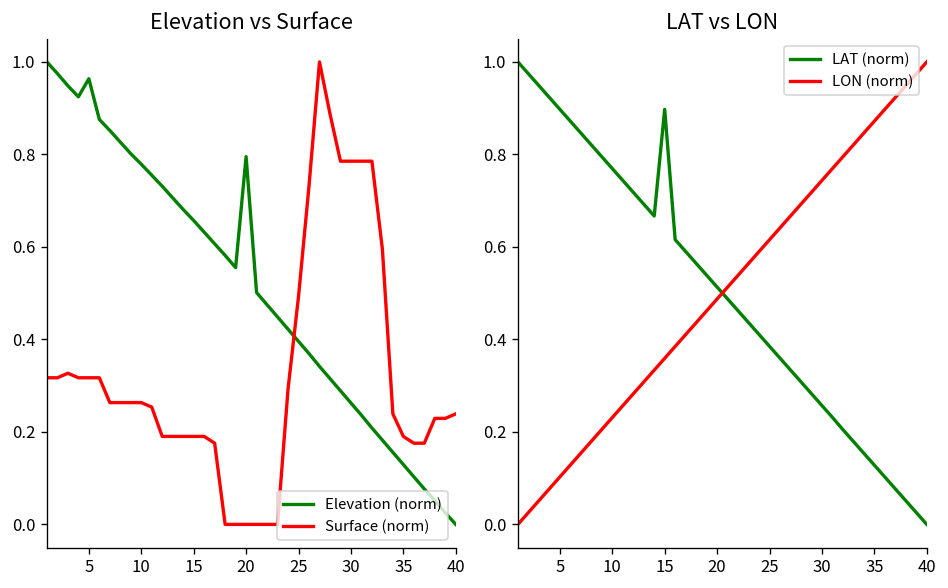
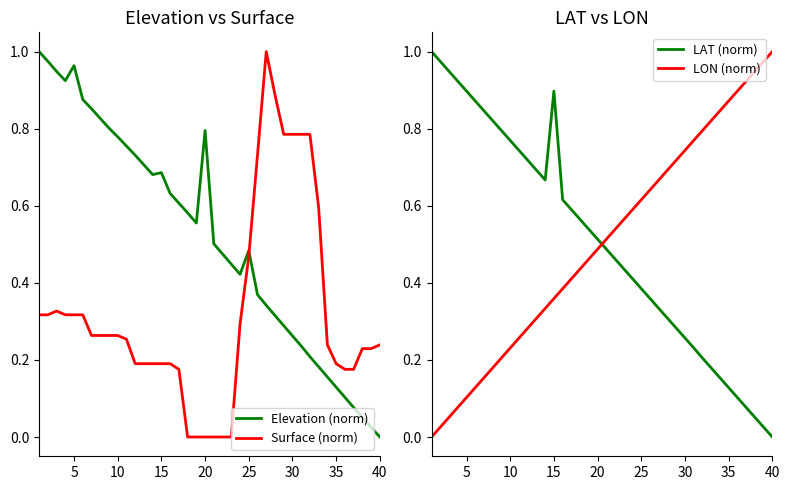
  {
    "Elevation vs Surface": {
      "Elevation (norm)": {
        "5": 0.96,
        "10": 0.78,
-       "15": 0.66,
+       "15": 0.69,
        "20": 0.80,
-       "25": 0.40,
+       "25": 0.48,
        "30": 0.26,
        "35": 0.13,
        "40": 0.00
      },
      "Surface (norm)": {
        "5": 0.32,
        "10": 0.26,
        "15": 0.19,
        "20": 0.00,
-       "25": 0.49,
+       "25": 0.47,
        "30": 0.79,
        "35": 0.19,
        "40": 0.24
      }
    },
    "LAT vs LON": {
      "LAT (norm)": {
        "5": 0.90,
        "10": 0.77,
        "15": 0.90,
        "20": 0.51,
        "25": 0.39,
        "30": 0.26,
        "35": 0.13,
        "40": 0.00
      },
      "LON (norm)": {
        "5": 0.10,
        "10": 0.23,
        "15": 0.36,
        "20": 0.49,
        "25": 0.62,
        "30": 0.74,
        "35": 0.87,
        "40": 1.00
      }
    }
  }
